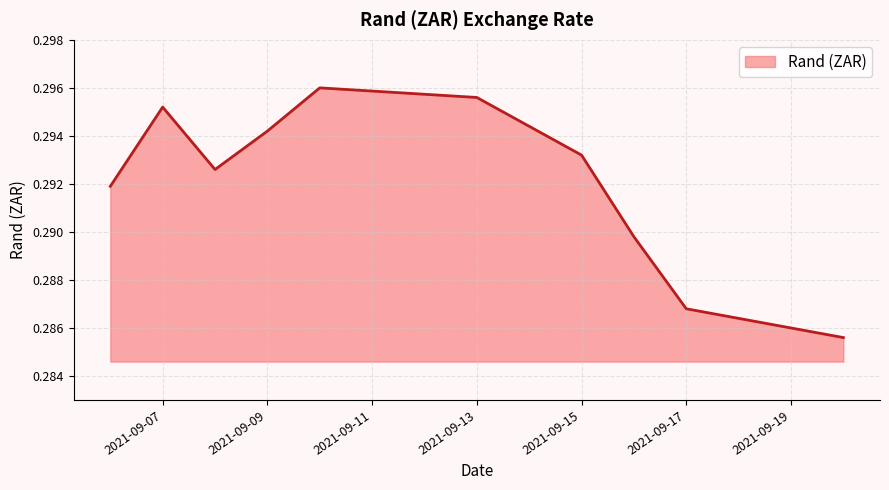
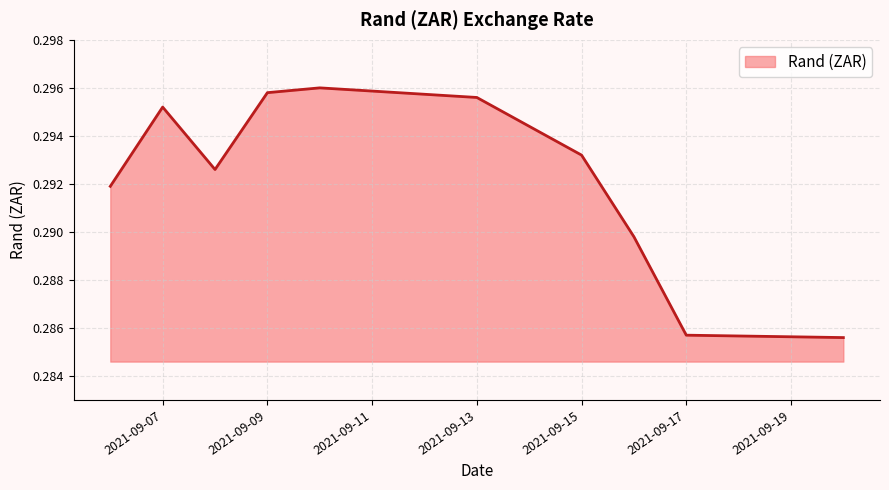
  {
    "2021-09-07": 0.2952,
-   "2021-09-09": 0.2942,
+   "2021-09-09": 0.2958,
    "2021-09-13": 0.2956,
    "2021-09-15": 0.2932,
-   "2021-09-17": 0.2868
+   "2021-09-17": 0.2857
  }
